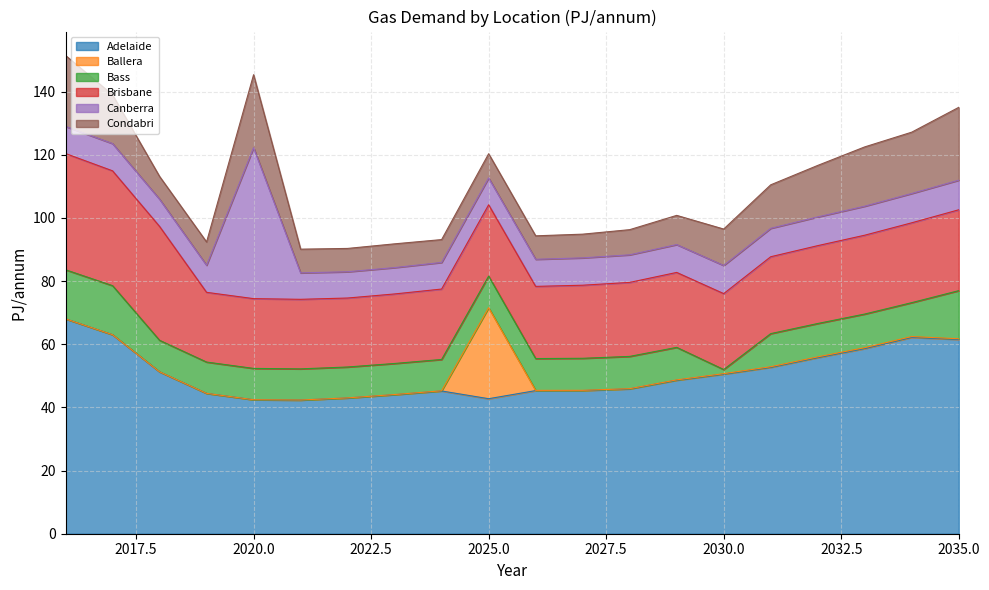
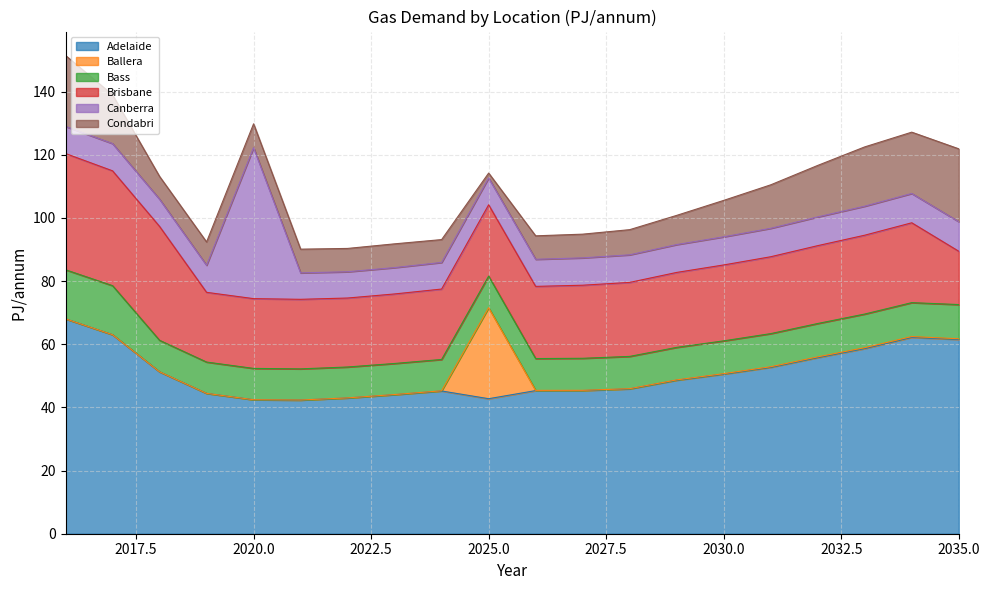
  {
    "Adelaide": {
      "2025.0": 43
    },
    "Ballera": {
      "2025.0": 29
    },
    "Bass": {
      "2020.0": 10,
      "2025.0": 10,
-     "2030.0": 1,
-     "2035.0": 15
+     "2030.0": 10,
+     "2035.0": 11
    },
    "Brisbane": {
      "2020.0": 22,
      "2025.0": 23,
      "2030.0": 24,
-     "2035.0": 26
+     "2035.0": 17
    },
    "Canberra": {
      "2020.0": 48,
      "2025.0": 9,
      "2030.0": 9,
      "2035.0": 9
    },
    "Condabri": {
-     "2020.0": 23,
-     "2025.0": 8,
+     "2020.0": 8,
+     "2025.0": 2,
      "2030.0": 12,
      "2035.0": 23
    }
  }
